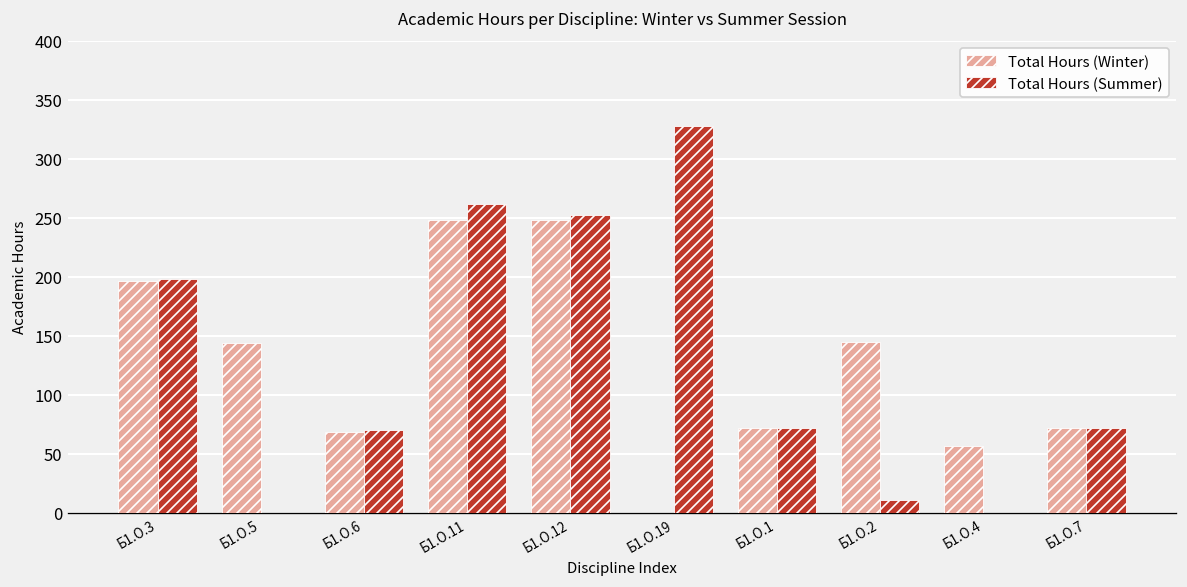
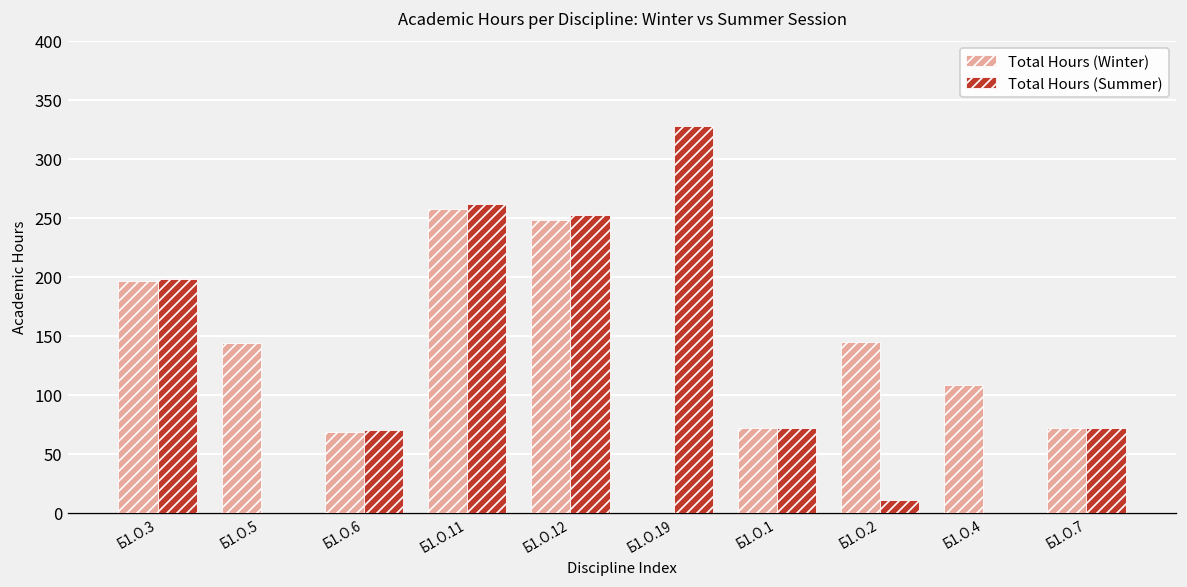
  {
    "Total Hours (Winter)": {
      "Б1.О.3": 200,
      "Б1.О.5": 140,
      "Б1.О.6": 70,
-     "Б1.О.11": 250,
+     "Б1.О.11": 260,
      "Б1.О.12": 250,
      "Б1.О.19": 0,
      "Б1.О.1": 70,
      "Б1.О.2": 150,
-     "Б1.О.4": 60,
+     "Б1.О.4": 110,
      "Б1.О.7": 70
    },
    "Total Hours (Summer)": {
      "Б1.О.3": 200,
      "Б1.О.5": 0,
      "Б1.О.6": 70,
      "Б1.О.11": 260,
      "Б1.О.12": 250,
      "Б1.О.19": 330,
      "Б1.О.1": 70,
      "Б1.О.2": 10,
      "Б1.О.4": 0,
      "Б1.О.7": 70
    }
  }
